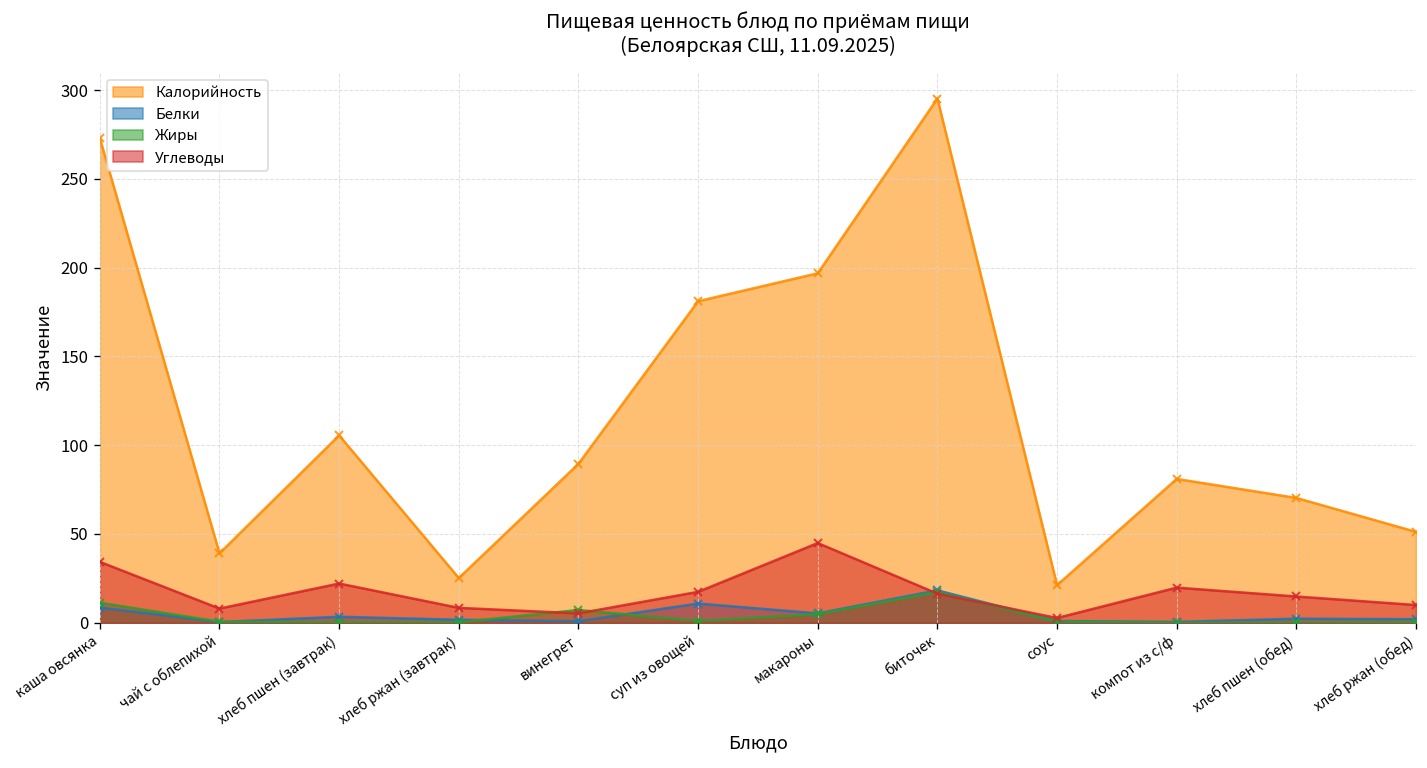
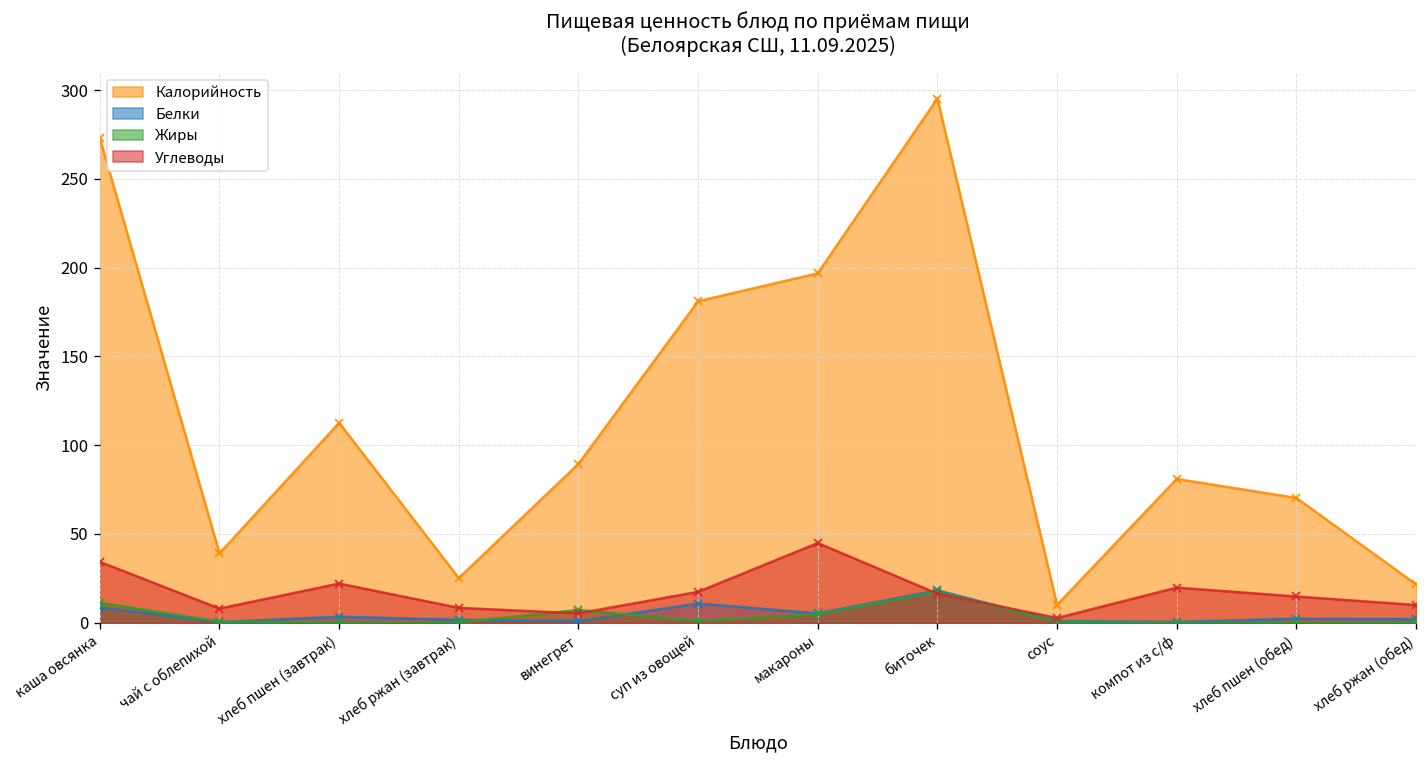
  {
    "Калорийность": {
      "каша овсянка": 273,
      "чай с облепихой": 39,
-     "хлеб пшен (завтрак)": 106,
+     "хлеб пшен (завтрак)": 113,
      "хлеб ржан (завтрак)": 25,
      "винегрет": 90,
      "суп из овощей": 181,
      "макароны": 197,
      "биточек": 295,
-     "соус": 21,
+     "соус": 10,
      "компот из с/ф": 81,
      "хлеб пшен (обед)": 70,
-     "хлеб ржан (обед)": 51
+     "хлеб ржан (обед)": 22
    },
    "Белки": {
      "каша овсянка": 9,
      "хлеб пшен (завтрак)": 3,
      "винегрет": 1,
      "суп из овощей": 11,
      "хлеб пшен (обед)": 2
    },
    "Жиры": {
      "каша овсянка": 11,
      "хлеб пшен (завтрак)": 0,
      "винегрет": 7,
      "суп из овощей": 1,
      "хлеб пшен (обед)": 0
    },
    "Углеводы": {
      "каша овсянка": 34,
      "чай с облепихой": 8,
      "хлеб пшен (завтрак)": 22,
      "хлеб ржан (завтрак)": 8,
      "винегрет": 5,
      "суп из овощей": 17,
      "макароны": 45,
      "компот из с/ф": 20,
      "хлеб пшен (обед)": 15,
      "хлеб ржан (обед)": 10
    }
  }
